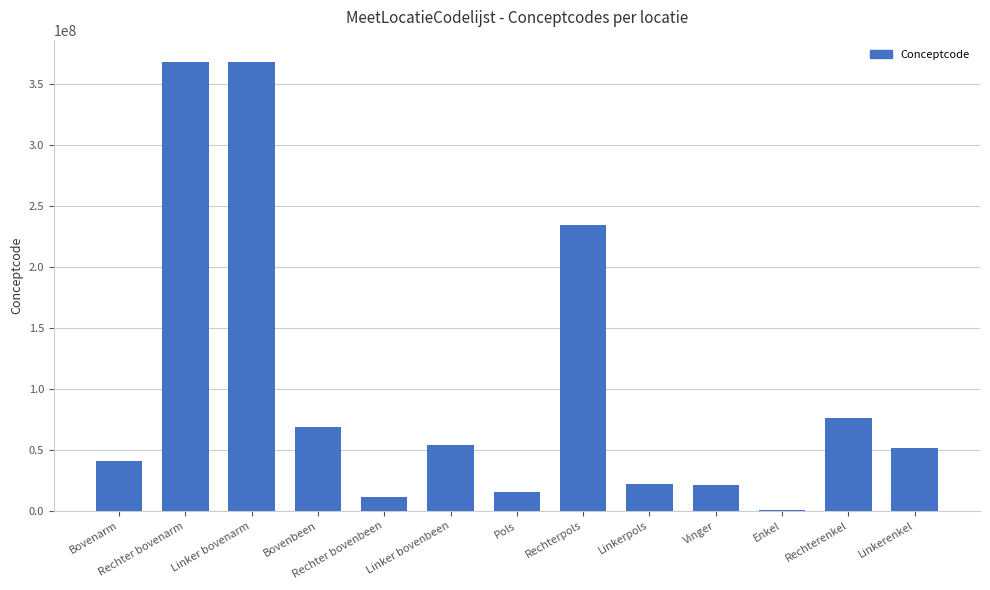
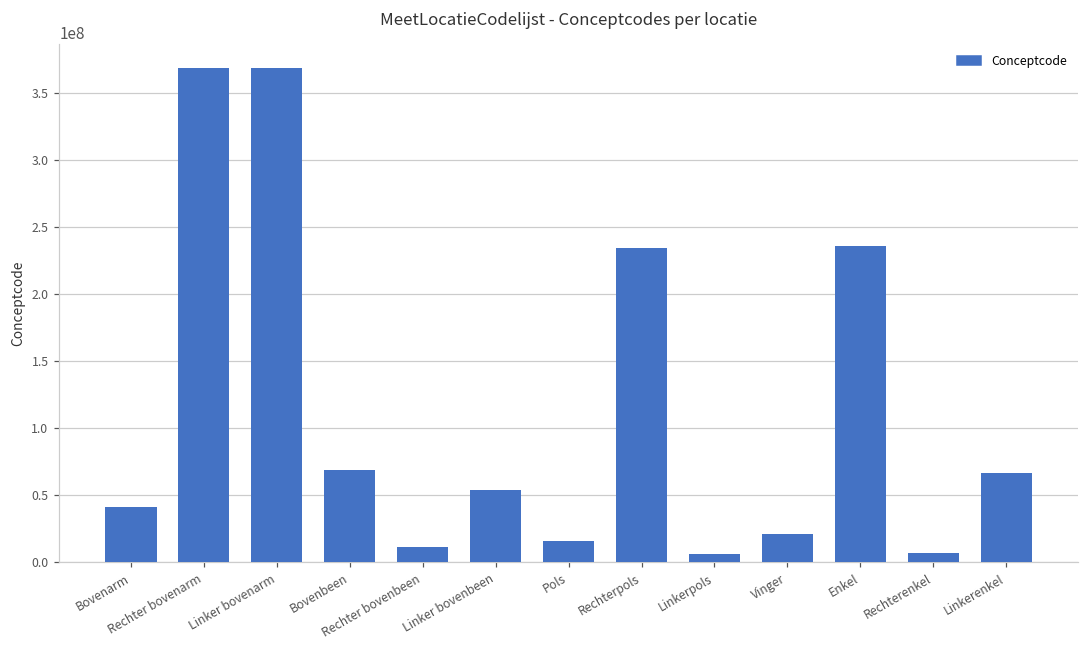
  {
    "Bovenarm": 41000000,
    "Rechter bovenarm": 368000000,
    "Linker bovenarm": 368000000,
    "Bovenbeen": 68000000,
    "Rechter bovenbeen": 11000000,
    "Linker bovenbeen": 54000000,
    "Pols": 16000000,
    "Rechterpols": 234000000,
-   "Linkerpols": 22000000,
+   "Linkerpols": 6000000,
    "Vinger": 21000000,
-   "Enkel": 0,
-   "Rechterenkel": 76000000,
-   "Linkerenkel": 52000000
+   "Enkel": 236000000,
+   "Rechterenkel": 7000000,
+   "Linkerenkel": 66000000
  }
